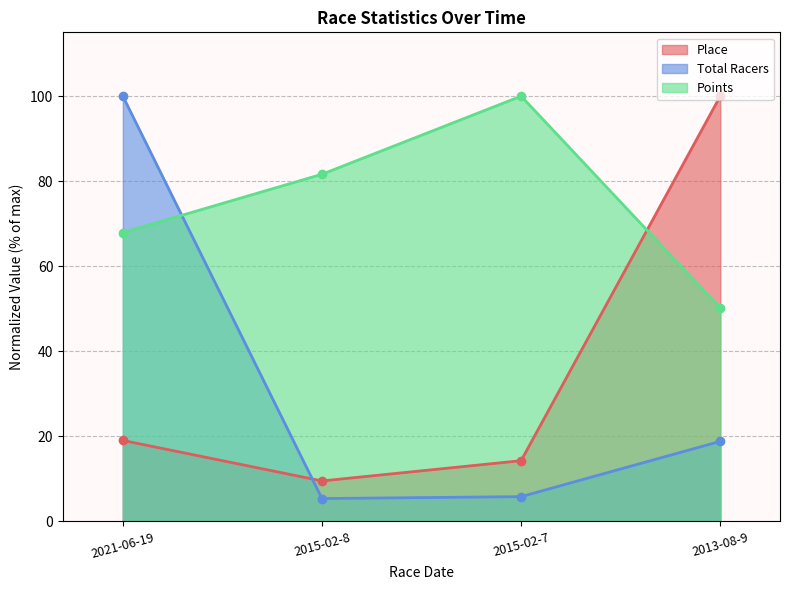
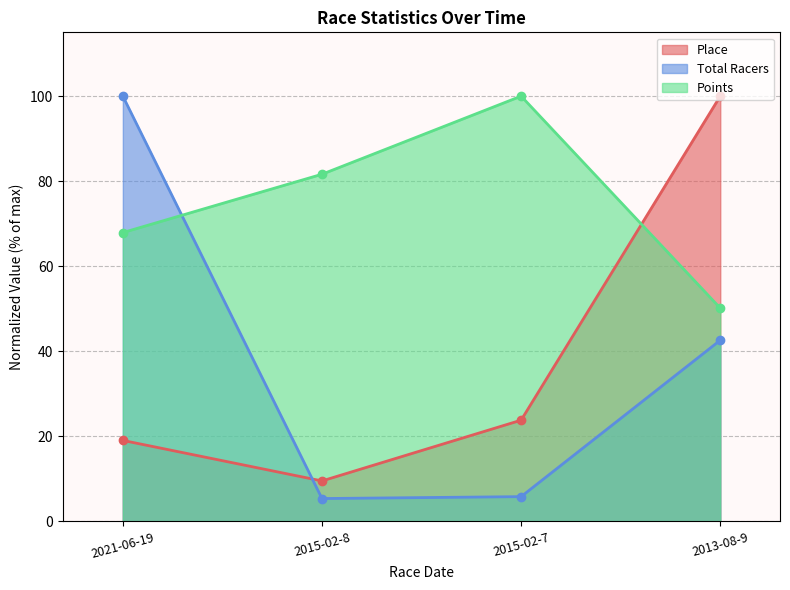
  {
    "Place": {
      "2021-06-19": 19,
      "2015-02-8": 10,
-     "2015-02-7": 14
+     "2015-02-7": 24
    },
    "Total Racers": {
      "2021-06-19": 100,
      "2015-02-8": 5,
      "2015-02-7": 6,
-     "2013-08-9": 19
+     "2013-08-9": 43
    },
    "Points": {
      "2021-06-19": 68,
      "2015-02-8": 82,
      "2015-02-7": 100,
      "2013-08-9": 50
    }
  }
